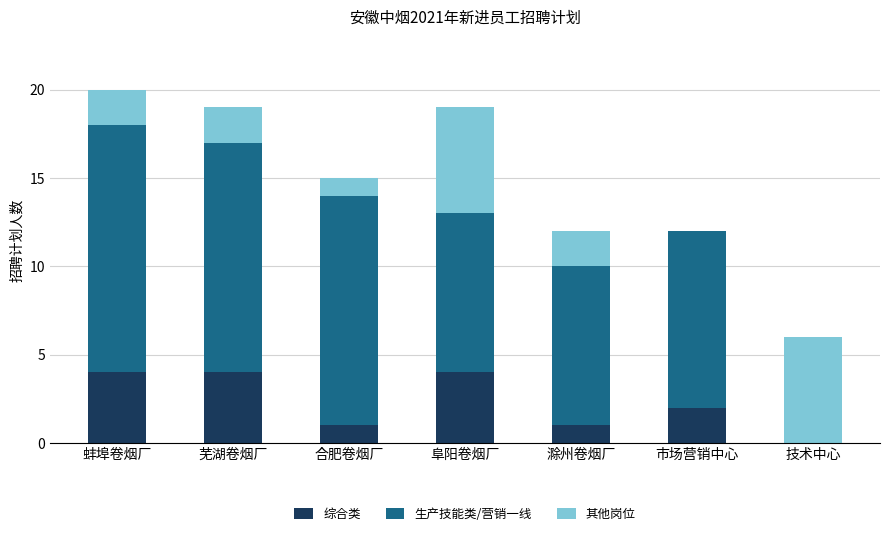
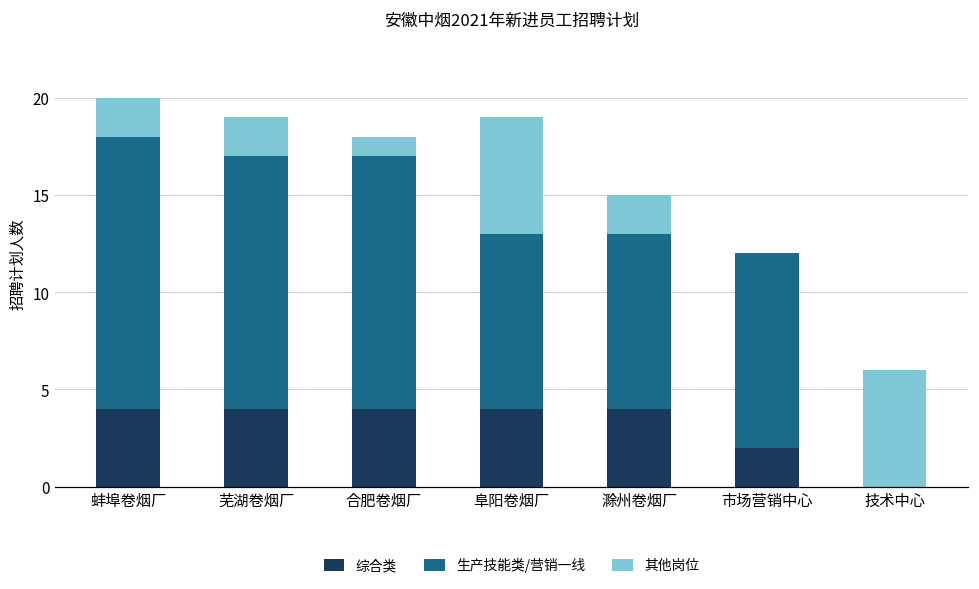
  {
    "综合类": {
      "蚌埠卷烟厂": 4,
      "芜湖卷烟厂": 4,
-     "合肥卷烟厂": 1,
+     "合肥卷烟厂": 4,
      "阜阳卷烟厂": 4,
-     "滁州卷烟厂": 1,
+     "滁州卷烟厂": 4,
      "市场营销中心": 2,
      "技术中心": 0
    },
    "生产技能类/营销一线": {
      "蚌埠卷烟厂": 14,
      "芜湖卷烟厂": 13,
      "合肥卷烟厂": 13,
      "阜阳卷烟厂": 9,
      "滁州卷烟厂": 9,
      "市场营销中心": 10,
      "技术中心": 0
    },
    "其他岗位": {
      "蚌埠卷烟厂": 2,
      "芜湖卷烟厂": 2,
      "合肥卷烟厂": 1,
      "阜阳卷烟厂": 6,
      "滁州卷烟厂": 2,
      "市场营销中心": 0,
      "技术中心": 6
    }
  }
